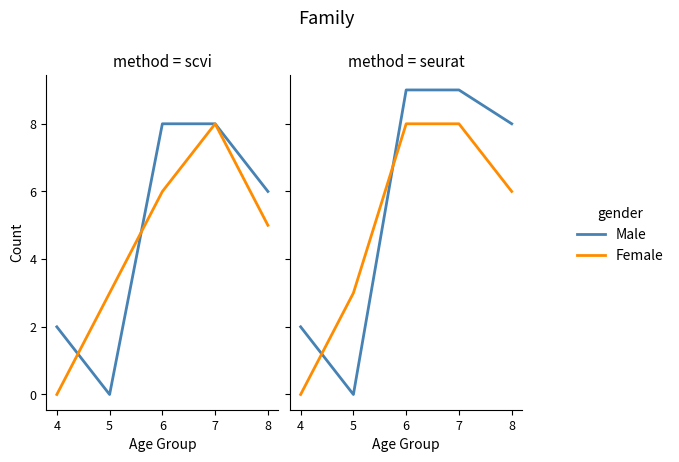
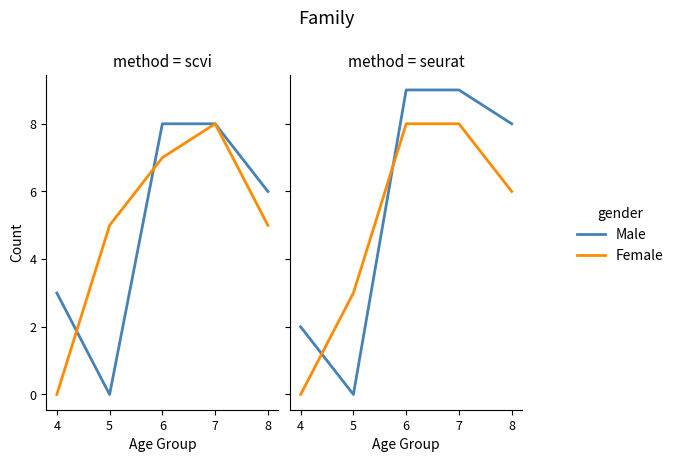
  {
    "method = scvi": {
      "Male": {
-       "4": 2,
+       "4": 3,
        "5": 0,
        "6": 8,
        "8": 6
      },
      "Female": {
        "4": 0,
-       "5": 3,
-       "6": 6,
+       "5": 5,
+       "6": 7,
        "8": 5
      }
    }
  }
